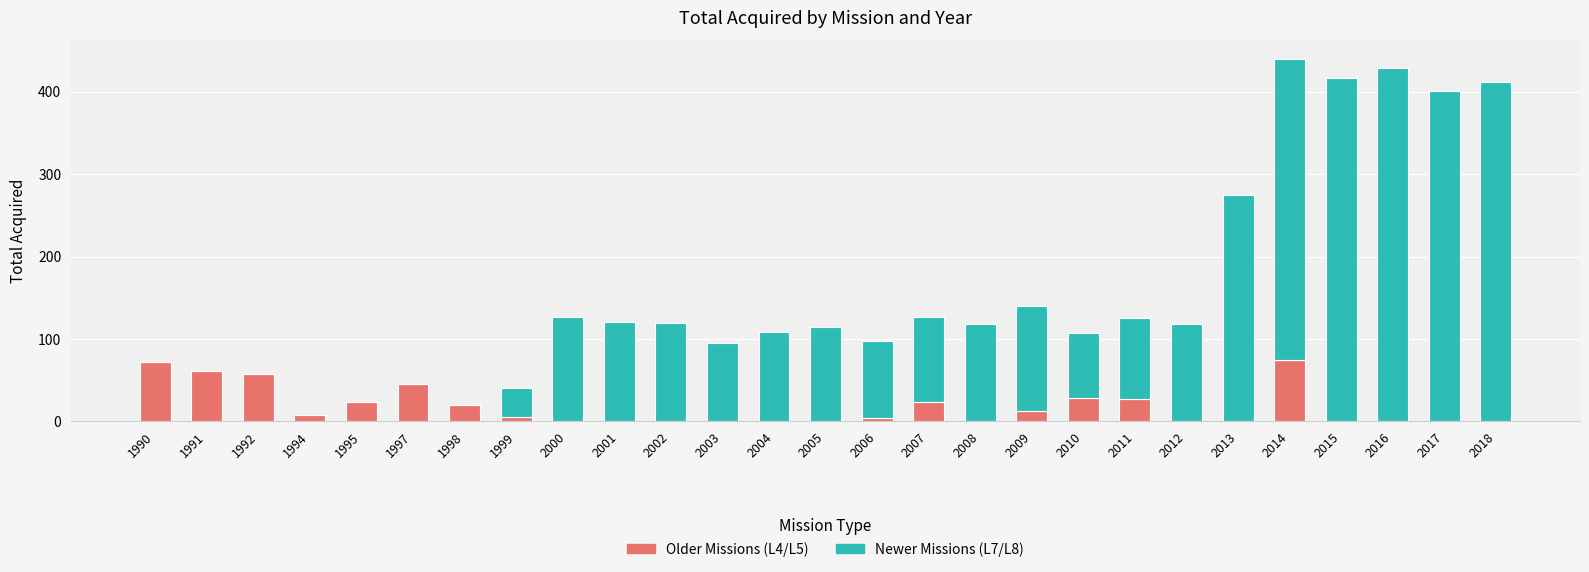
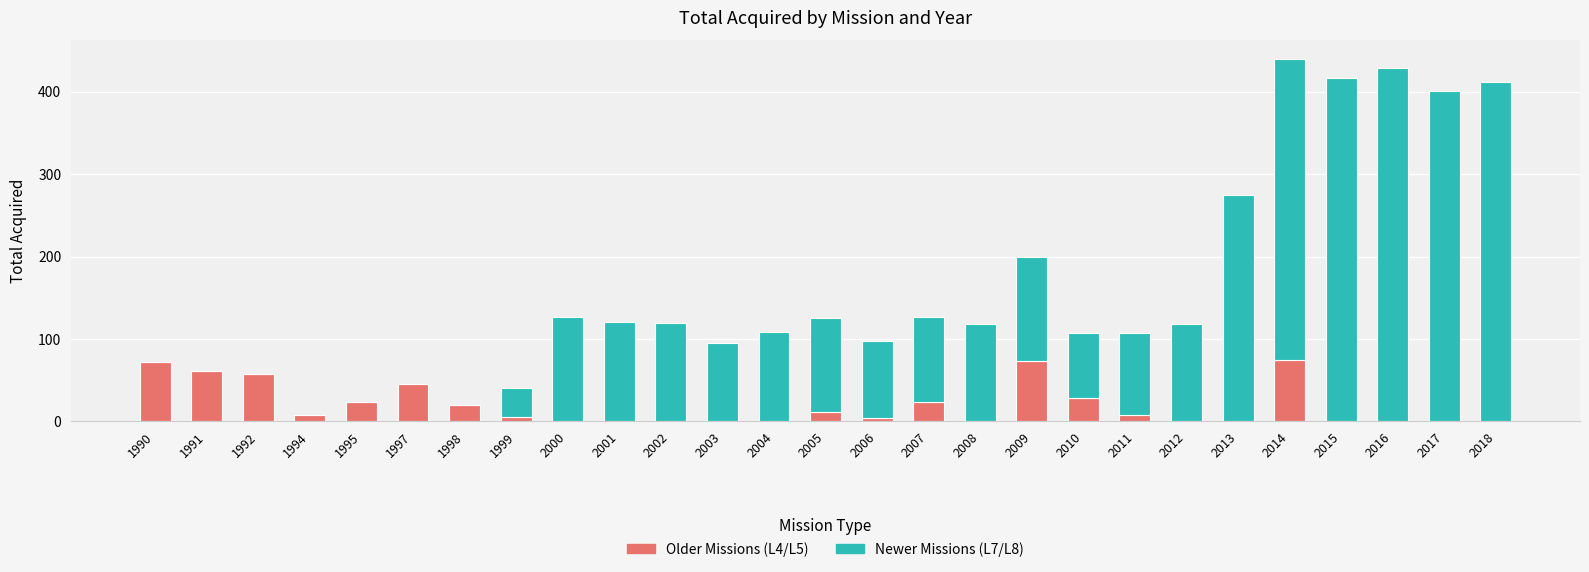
  {
    "Older Missions (L4/L5)": {
      "1990": 70,
      "1991": 60,
      "1992": 60,
      "1994": 10,
      "1995": 20,
      "1997": 50,
      "1998": 20,
      "1999": 10,
      "2000": 0,
      "2001": 0,
      "2002": 0,
      "2003": 0,
      "2004": 0,
-     "2005": 0,
+     "2005": 10,
      "2006": 0,
      "2007": 20,
      "2008": 0,
-     "2009": 10,
+     "2009": 70,
      "2010": 30,
-     "2011": 30,
+     "2011": 10,
      "2012": 0,
      "2013": 0,
      "2014": 70,
      "2015": 0,
      "2016": 0,
      "2017": 0,
      "2018": 0
    },
    "Newer Missions (L7/L8)": {
      "1990": 0,
      "1991": 0,
      "1992": 0,
      "1994": 0,
      "1995": 0,
      "1997": 0,
      "1998": 0,
      "1999": 40,
      "2000": 130,
      "2001": 120,
      "2002": 120,
      "2003": 100,
      "2004": 110,
      "2005": 120,
      "2006": 90,
      "2007": 100,
      "2008": 120,
      "2009": 130,
      "2010": 80,
      "2011": 100,
      "2012": 120,
      "2013": 280,
      "2014": 370,
      "2015": 420,
      "2016": 430,
      "2017": 400,
      "2018": 410
    }
  }
